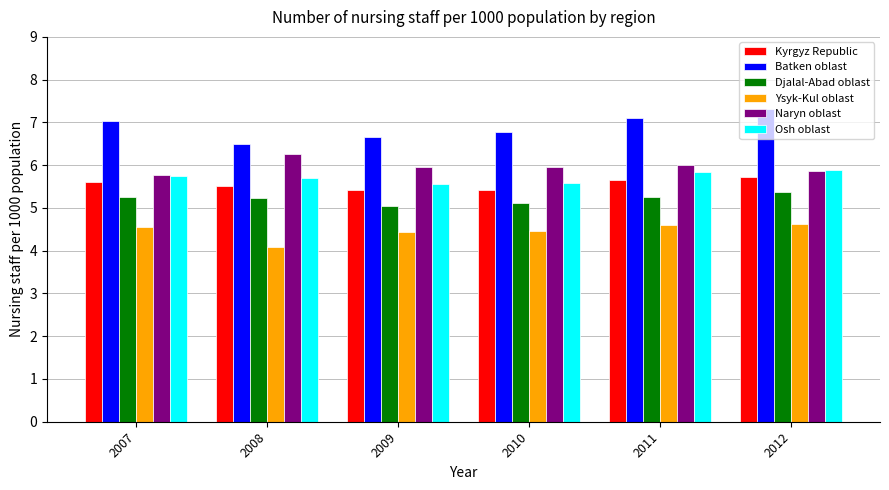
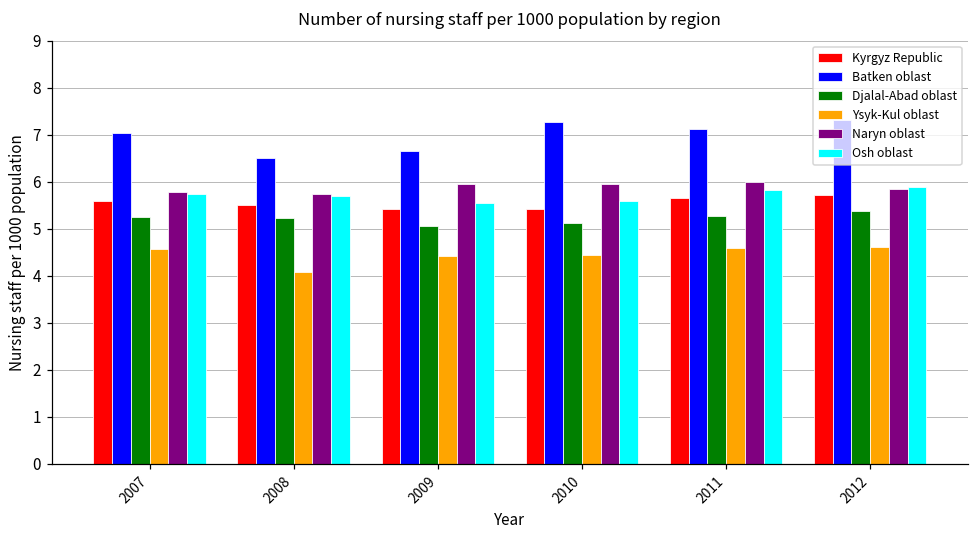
  {
    "Kyrgyz Republic": {
      "2007": 5.6,
      "2008": 5.5,
      "2009": 5.4,
      "2010": 5.4,
      "2011": 5.7,
      "2012": 5.7
    },
    "Batken oblast": {
      "2007": 7.0,
      "2008": 6.5,
      "2009": 6.7,
-     "2010": 6.8,
+     "2010": 7.3,
      "2011": 7.1
    },
    "Djalal-Abad oblast": {
      "2007": 5.3,
      "2008": 5.2,
      "2009": 5.1,
      "2010": 5.1,
      "2011": 5.3,
      "2012": 5.4
    },
    "Ysyk-Kul oblast": {
      "2007": 4.6,
      "2008": 4.1,
      "2009": 4.4,
      "2010": 4.4,
      "2011": 4.6,
      "2012": 4.6
    },
    "Naryn oblast": {
      "2007": 5.8,
-     "2008": 6.3,
+     "2008": 5.7,
      "2009": 6.0,
      "2010": 5.9,
      "2011": 6.0,
      "2012": 5.9
    },
    "Osh oblast": {
      "2007": 5.7,
      "2008": 5.7,
      "2009": 5.6,
      "2010": 5.6,
      "2011": 5.8,
      "2012": 5.9
    }
  }
